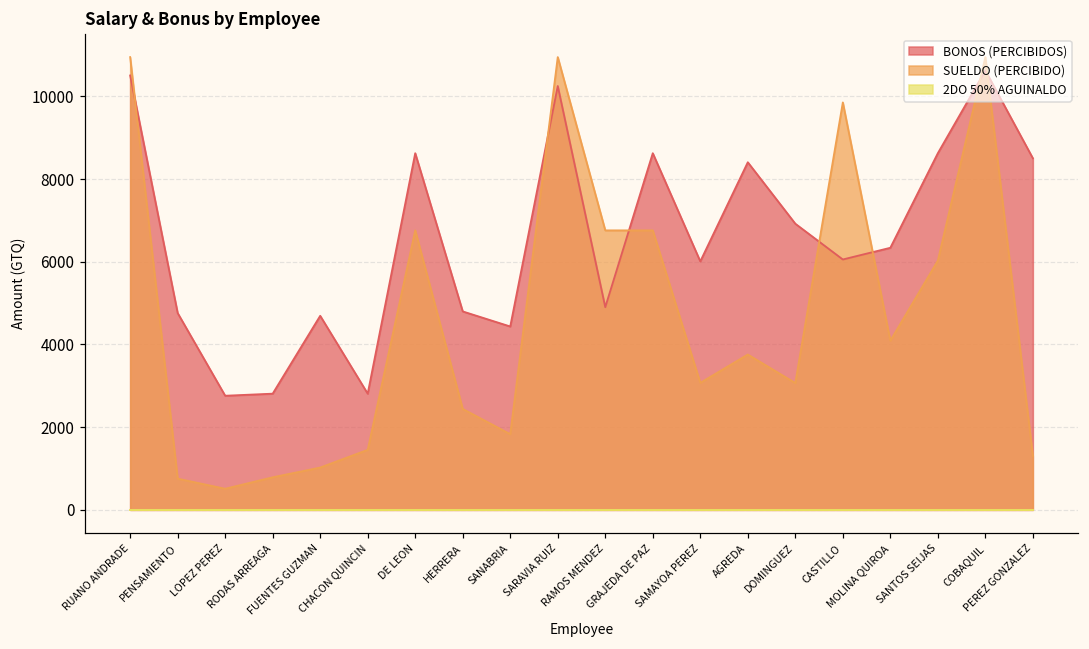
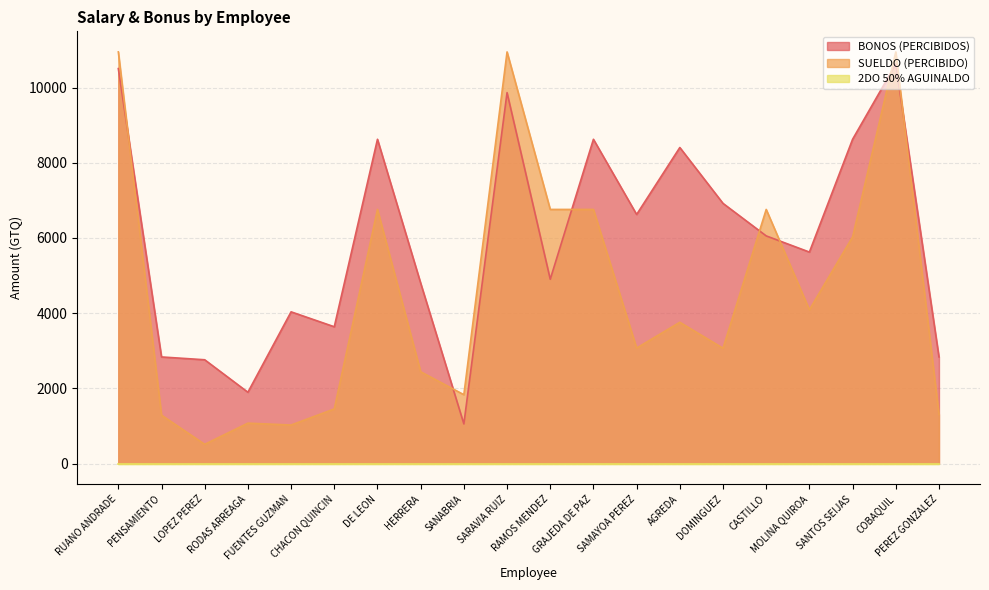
  {
    "BONOS (PERCIBIDOS)": {
      "RUANO ANDRADE": 10500,
-     "PENSAMIENTO": 4800,
+     "PENSAMIENTO": 2800,
      "LOPEZ PEREZ": 2800,
-     "RODAS ARREAGA": 2800,
-     "FUENTES GUZMAN": 4700,
-     "CHACON QUINCIN": 2800,
+     "RODAS ARREAGA": 1900,
+     "FUENTES GUZMAN": 4000,
+     "CHACON QUINCIN": 3600,
      "DE LEON": 8600,
      "HERRERA": 4800,
-     "SANABRIA": 4400,
-     "SARAVIA RUIZ": 10300,
+     "SANABRIA": 1100,
+     "SARAVIA RUIZ": 9900,
      "RAMOS MENDEZ": 4900,
      "GRAJEDA DE PAZ": 8600,
-     "SAMAYOA PEREZ": 6000,
+     "SAMAYOA PEREZ": 6600,
      "AGREDA": 8400,
      "DOMINGUEZ": 6900,
      "CASTILLO": 6100,
-     "MOLINA QUIROA": 6300,
+     "MOLINA QUIROA": 5600,
      "SANTOS SEIJAS": 8600,
-     "PEREZ GONZALEZ": 8500
+     "PEREZ GONZALEZ": 2800
    },
    "SUELDO (PERCIBIDO)": {
      "RUANO ANDRADE": 10900,
-     "PENSAMIENTO": 800,
+     "PENSAMIENTO": 1300,
      "LOPEZ PEREZ": 500,
-     "RODAS ARREAGA": 800,
+     "RODAS ARREAGA": 1100,
      "FUENTES GUZMAN": 1000,
      "CHACON QUINCIN": 1500,
      "DE LEON": 6800,
      "HERRERA": 2400,
      "SANABRIA": 1800,
      "SARAVIA RUIZ": 10900,
      "RAMOS MENDEZ": 6800,
      "GRAJEDA DE PAZ": 6800,
      "SAMAYOA PEREZ": 3100,
      "AGREDA": 3800,
      "DOMINGUEZ": 3100,
-     "CASTILLO": 9900,
+     "CASTILLO": 6800,
      "MOLINA QUIROA": 4100,
      "SANTOS SEIJAS": 6000,
      "PEREZ GONZALEZ": 1300
    },
    "2DO 50% AGUINALDO": {
      "RUANO ANDRADE": 0,
      "PENSAMIENTO": 0,
      "LOPEZ PEREZ": 0,
      "RODAS ARREAGA": 0,
      "FUENTES GUZMAN": 0,
      "CHACON QUINCIN": 0,
      "DE LEON": 0,
      "HERRERA": 0,
      "SANABRIA": 0,
      "SARAVIA RUIZ": 0,
      "RAMOS MENDEZ": 0,
      "GRAJEDA DE PAZ": 0,
      "SAMAYOA PEREZ": 0,
      "AGREDA": 0,
      "DOMINGUEZ": 0,
      "CASTILLO": 0,
      "MOLINA QUIROA": 0,
      "SANTOS SEIJAS": 0,
      "COBAQUIL": 0,
      "PEREZ GONZALEZ": 0
    }
  }
